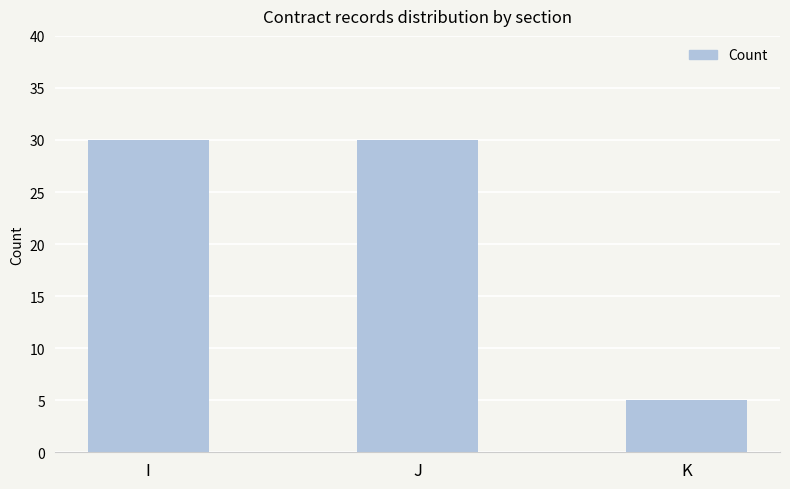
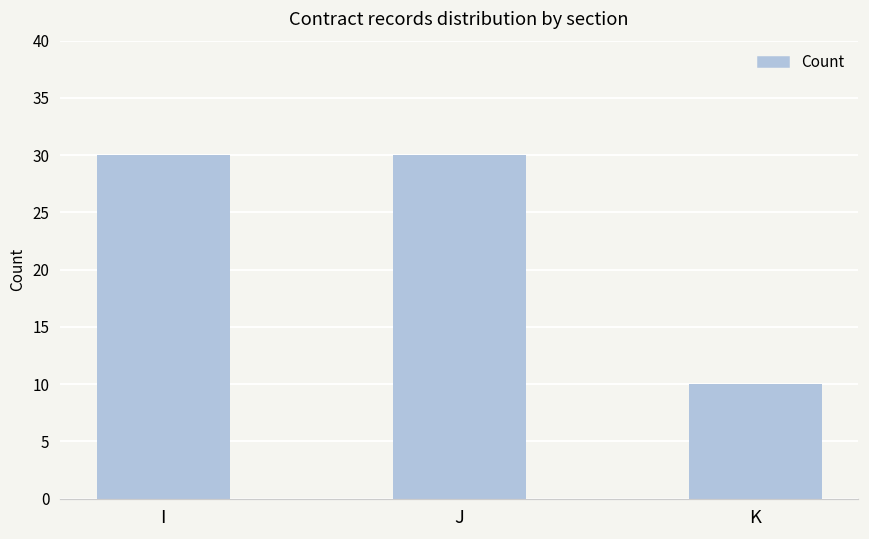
  {
    "I": 30,
    "J": 30,
-   "K": 5
+   "K": 10
  }
